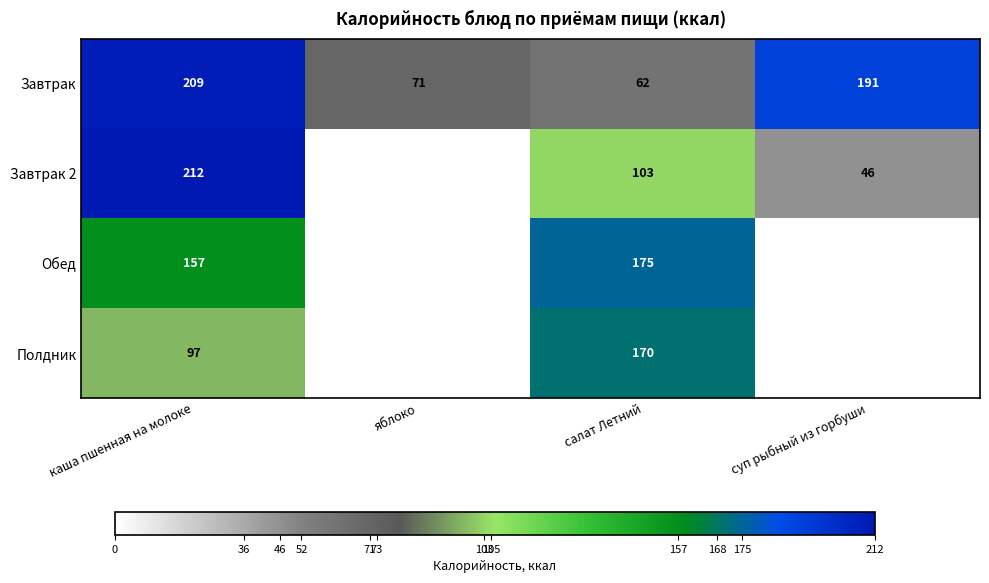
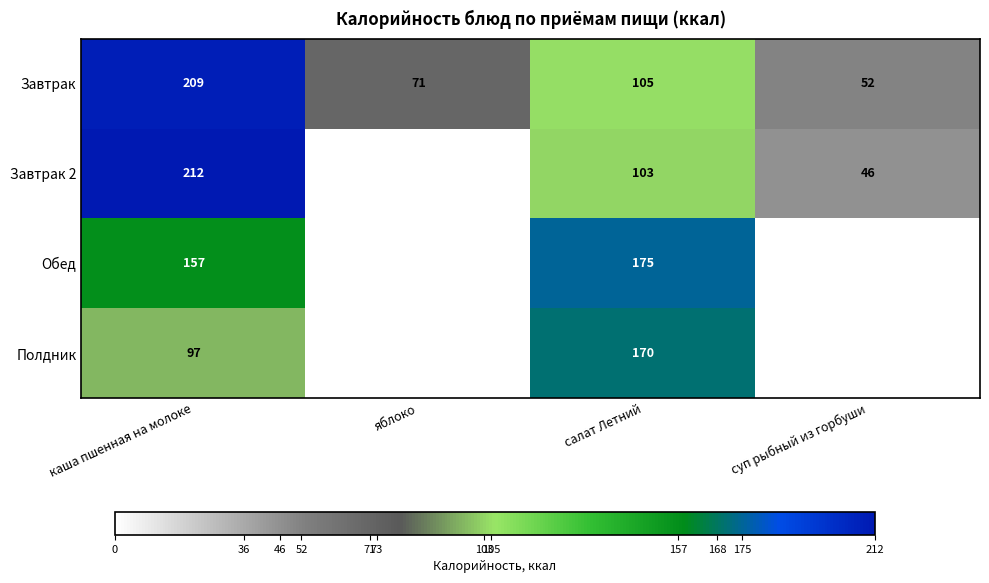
  {
    "Завтрак": {
      "каша пшенная на молоке": 209,
      "яблоко": 71,
-     "салат Летний": 62,
-     "суп рыбный из горбуши": 191
+     "салат Летний": 105,
+     "суп рыбный из горбуши": 52
    },
    "Завтрак 2": {
      "каша пшенная на молоке": 212,
      "салат Летний": 103,
      "суп рыбный из горбуши": 46
    },
    "Обед": {
      "каша пшенная на молоке": 157,
      "салат Летний": 175
    },
    "Полдник": {
      "каша пшенная на молоке": 97,
      "салат Летний": 170
    }
  }
